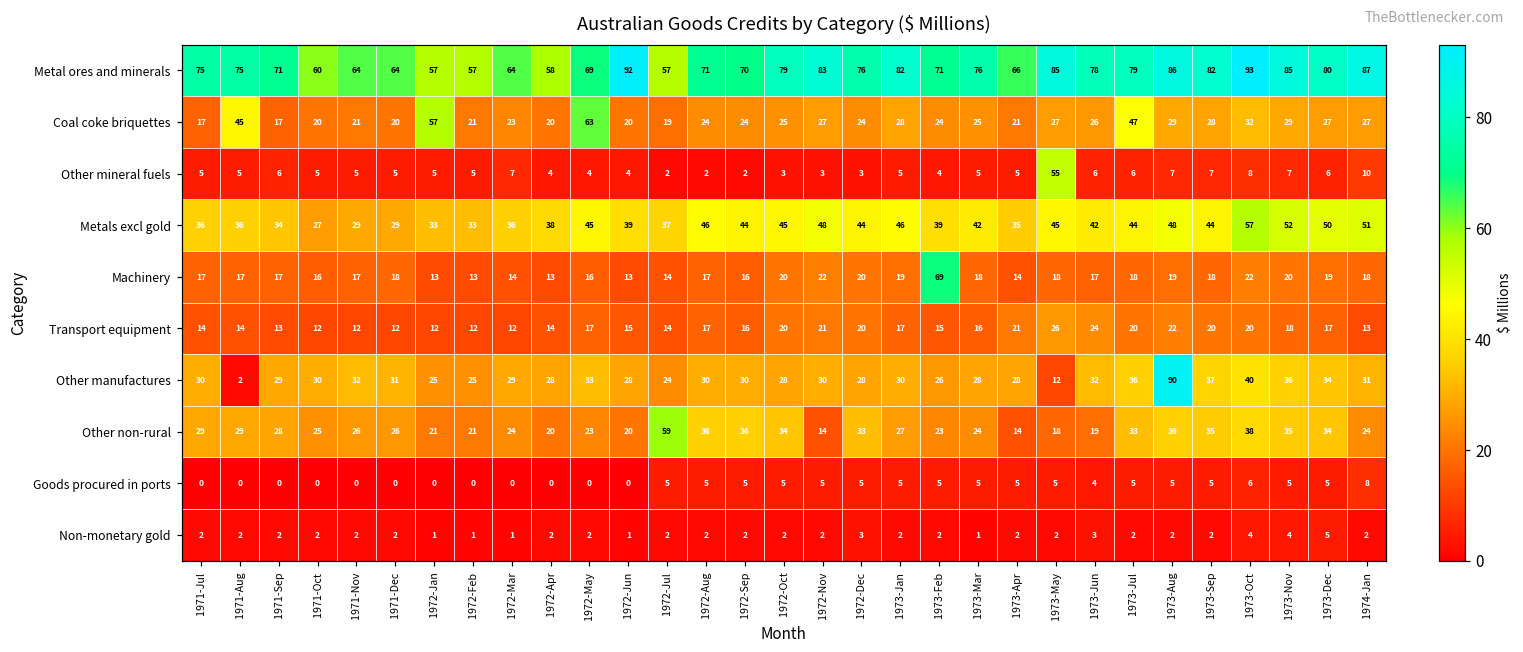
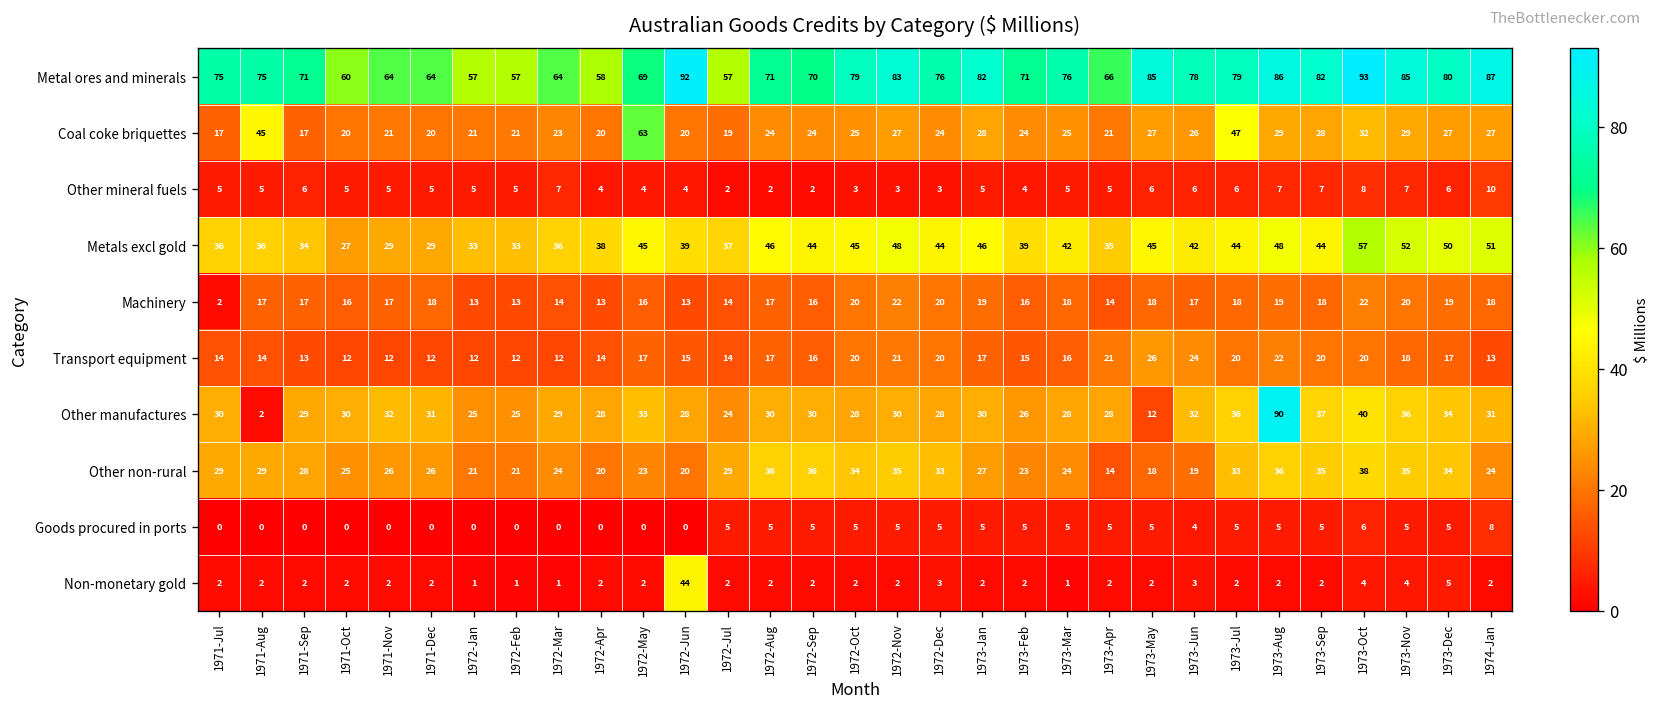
  {
    "Coal coke briquettes": {
      "1971-Jul": 17,
      "1971-Aug": 45,
      "1971-Sep": 17,
      "1971-Oct": 20,
      "1971-Nov": 21,
      "1971-Dec": 20,
-     "1972-Jan": 57,
+     "1972-Jan": 21,
      "1972-Feb": 21,
      "1972-Mar": 23,
      "1972-Apr": 20,
      "1972-May": 63,
      "1972-Jun": 20,
      "1972-Jul": 19,
      "1972-Aug": 24,
      "1972-Sep": 24,
      "1972-Oct": 25,
      "1972-Nov": 27,
      "1972-Dec": 24,
      "1973-Jan": 28,
      "1973-Feb": 24,
      "1973-Mar": 25,
      "1973-Apr": 21,
      "1973-May": 27,
      "1973-Jun": 26,
      "1973-Jul": 47,
      "1973-Aug": 29,
      "1973-Sep": 28,
      "1973-Oct": 32,
      "1973-Nov": 29,
      "1973-Dec": 27,
      "1974-Jan": 27
    },
    "Other mineral fuels": {
      "1971-Jul": 5,
      "1971-Aug": 5,
      "1971-Sep": 6,
      "1971-Oct": 5,
      "1971-Nov": 5,
      "1971-Dec": 5,
      "1972-Jan": 5,
      "1972-Feb": 5,
      "1972-Mar": 7,
      "1972-Apr": 4,
      "1972-May": 4,
      "1972-Jun": 4,
      "1972-Jul": 2,
      "1972-Aug": 2,
      "1972-Sep": 2,
      "1972-Oct": 3,
      "1972-Nov": 3,
      "1972-Dec": 3,
      "1973-Jan": 5,
      "1973-Feb": 4,
      "1973-Mar": 5,
      "1973-Apr": 5,
-     "1973-May": 55,
+     "1973-May": 6,
      "1973-Jun": 6,
      "1973-Jul": 6,
      "1973-Aug": 7,
      "1973-Sep": 7,
      "1973-Oct": 8,
      "1973-Nov": 7,
      "1973-Dec": 6,
      "1974-Jan": 10
    },
    "Machinery": {
-     "1971-Jul": 17,
+     "1971-Jul": 2,
      "1971-Aug": 17,
      "1971-Sep": 17,
      "1971-Oct": 16,
      "1971-Nov": 17,
      "1971-Dec": 18,
      "1972-Jan": 13,
      "1972-Feb": 13,
      "1972-Mar": 14,
      "1972-Apr": 13,
      "1972-May": 16,
      "1972-Jun": 13,
      "1972-Jul": 14,
      "1972-Aug": 17,
      "1972-Sep": 16,
      "1972-Oct": 20,
      "1972-Nov": 22,
      "1972-Dec": 20,
      "1973-Jan": 19,
-     "1973-Feb": 69,
+     "1973-Feb": 16,
      "1973-Mar": 18,
      "1973-Apr": 14,
      "1973-May": 18,
      "1973-Jun": 17,
      "1973-Jul": 18,
      "1973-Aug": 19,
      "1973-Sep": 18,
      "1973-Oct": 22,
      "1973-Nov": 20,
      "1973-Dec": 19,
      "1974-Jan": 18
    },
    "Other non-rural": {
      "1971-Jul": 29,
      "1971-Aug": 29,
      "1971-Sep": 28,
      "1971-Oct": 25,
      "1971-Nov": 26,
      "1971-Dec": 26,
      "1972-Jan": 21,
      "1972-Feb": 21,
      "1972-Mar": 24,
      "1972-Apr": 20,
      "1972-May": 23,
      "1972-Jun": 20,
-     "1972-Jul": 59,
+     "1972-Jul": 29,
      "1972-Aug": 36,
      "1972-Sep": 36,
      "1972-Oct": 34,
-     "1972-Nov": 14,
+     "1972-Nov": 35,
      "1972-Dec": 33,
      "1973-Jan": 27,
      "1973-Feb": 23,
      "1973-Mar": 24,
      "1973-Apr": 14,
      "1973-May": 18,
      "1973-Jun": 19,
      "1973-Jul": 33,
      "1973-Aug": 36,
      "1973-Sep": 35,
      "1973-Oct": 38,
      "1973-Nov": 35,
      "1973-Dec": 34,
      "1974-Jan": 24
    },
    "Non-monetary gold": {
      "1971-Jul": 2,
      "1971-Aug": 2,
      "1971-Sep": 2,
      "1971-Oct": 2,
      "1971-Nov": 2,
      "1971-Dec": 2,
      "1972-Jan": 1,
      "1972-Feb": 1,
      "1972-Mar": 1,
      "1972-Apr": 2,
      "1972-May": 2,
-     "1972-Jun": 1,
+     "1972-Jun": 44,
      "1972-Jul": 2,
      "1972-Aug": 2,
      "1972-Sep": 2,
      "1972-Oct": 2,
      "1972-Nov": 2,
      "1972-Dec": 3,
      "1973-Jan": 2,
      "1973-Feb": 2,
      "1973-Mar": 1,
      "1973-Apr": 2,
      "1973-May": 2,
      "1973-Jun": 3,
      "1973-Jul": 2,
      "1973-Aug": 2,
      "1973-Sep": 2,
      "1973-Oct": 4,
      "1973-Nov": 4,
      "1973-Dec": 5,
      "1974-Jan": 2
    }
  }
